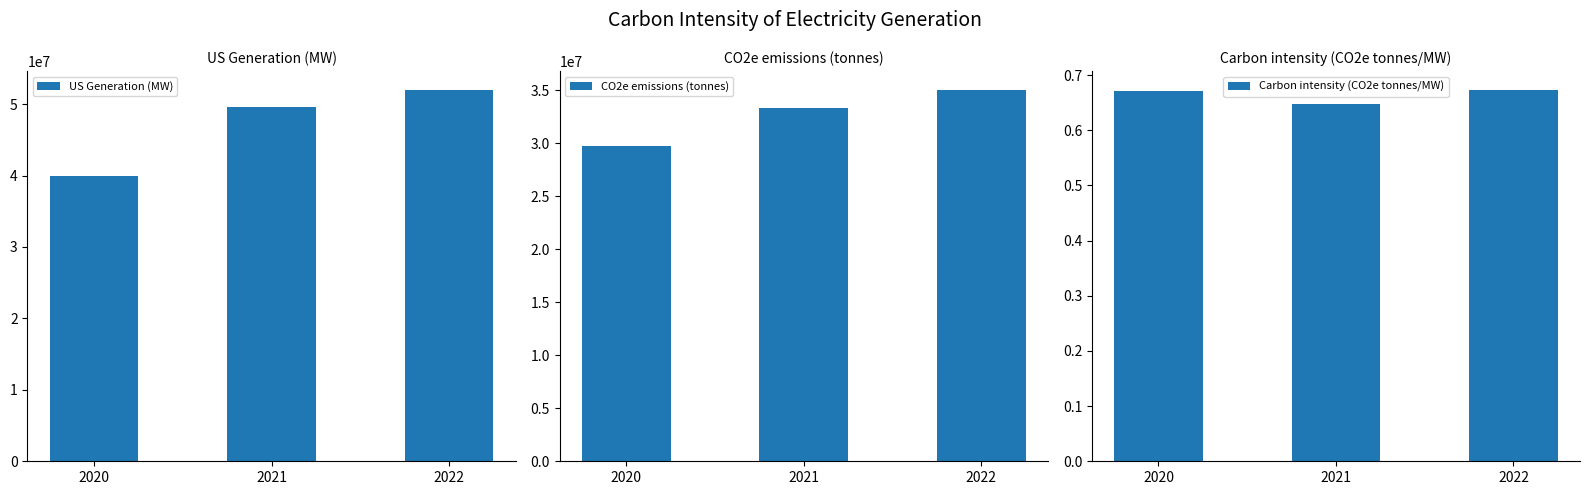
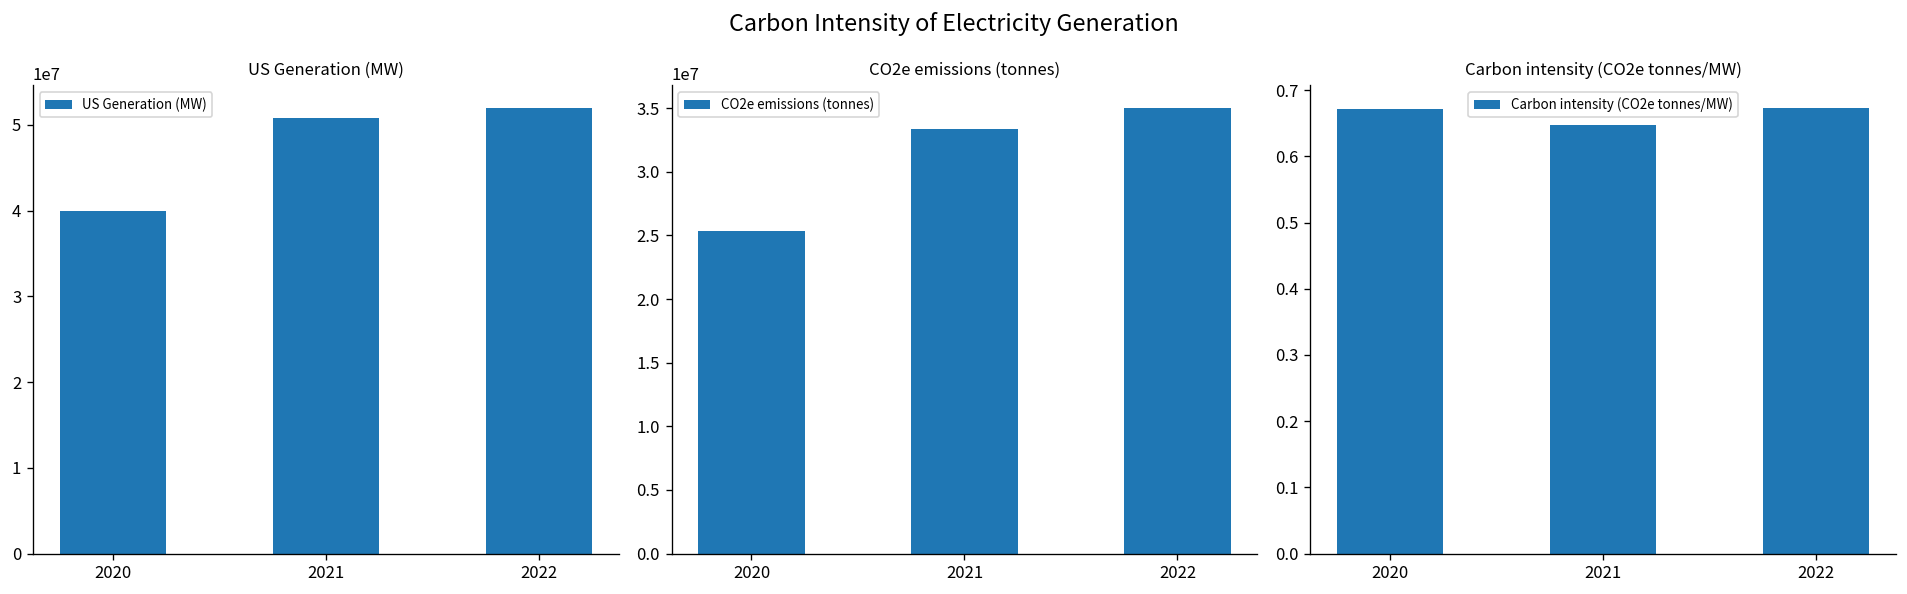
  {
    "US Generation (MW)": {
      "2020": 40000000,
-     "2021": 50000000,
+     "2021": 51000000,
      "2022": 52000000
    },
    "CO2e emissions (tonnes)": {
-     "2020": 29700000,
+     "2020": 25300000,
      "2021": 33400000,
      "2022": 35100000
    },
    "Carbon intensity (CO2e tonnes/MW)": {
      "2020": 0.67,
      "2021": 0.65,
      "2022": 0.67
    }
  }
